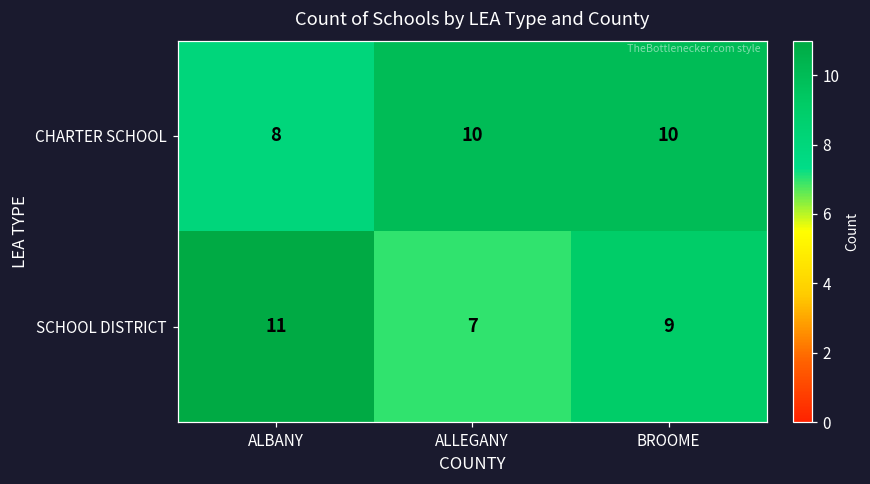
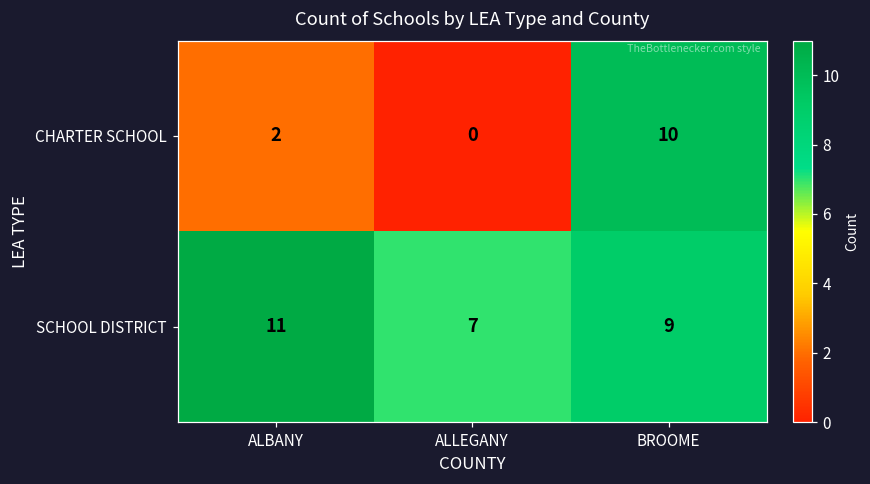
  {
    "CHARTER SCHOOL": {
-     "ALBANY": 8,
-     "ALLEGANY": 10
+     "ALBANY": 2,
+     "ALLEGANY": 0
    },
    "SCHOOL DISTRICT": {
      "ALBANY": 11,
      "ALLEGANY": 7,
      "BROOME": 9
    }
  }
